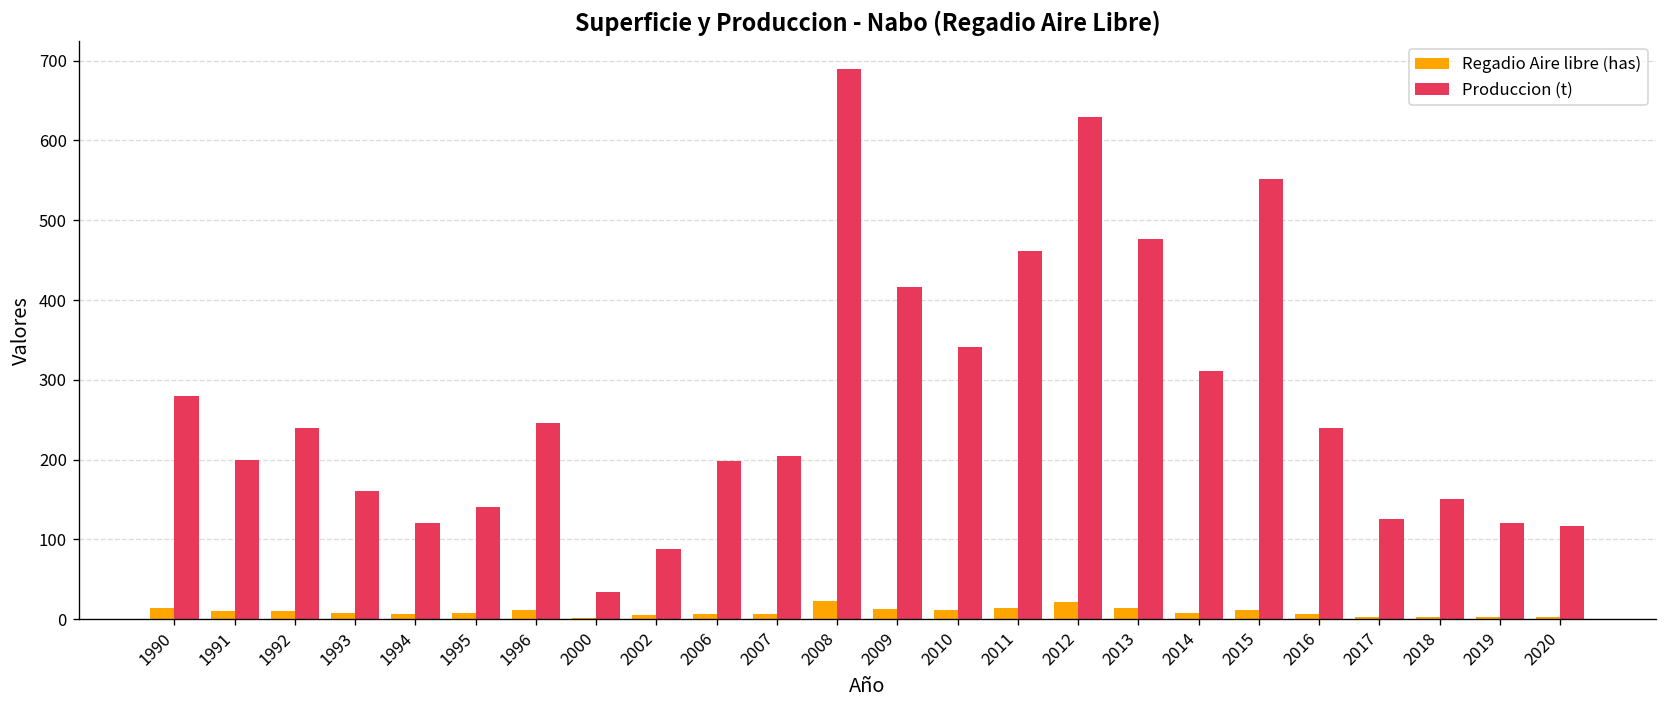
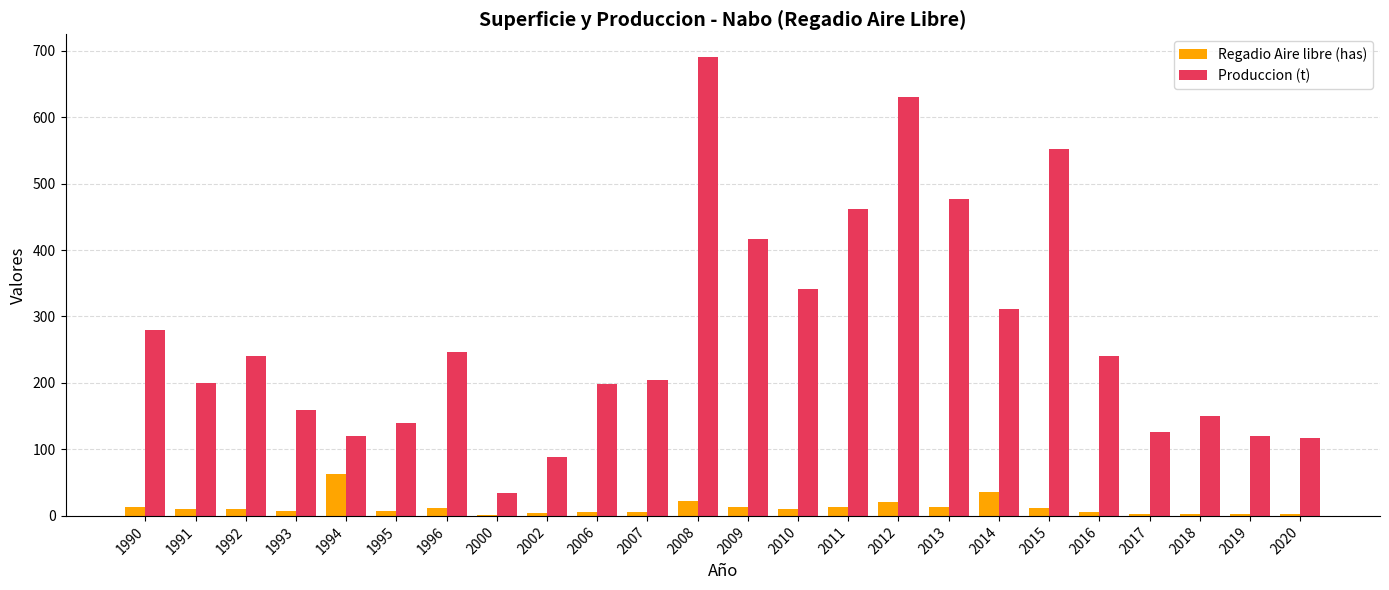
  {
    "Regadio Aire libre (has)": {
      "1990": 10,
      "1991": 10,
      "1992": 10,
      "1993": 10,
-     "1994": 10,
+     "1994": 60,
      "1995": 10,
      "1996": 10,
      "2002": 10,
      "2006": 10,
      "2007": 10,
      "2008": 20,
      "2009": 10,
      "2010": 10,
      "2011": 10,
      "2012": 20,
      "2013": 10,
-     "2014": 10,
+     "2014": 40,
      "2015": 10,
      "2016": 10
    },
    "Produccion (t)": {
      "1990": 280,
      "1991": 200,
      "1992": 240,
      "1993": 160,
      "1994": 120,
      "1995": 140,
      "1996": 250,
      "2000": 30,
      "2002": 90,
      "2006": 200,
      "2007": 200,
      "2008": 690,
      "2009": 420,
      "2010": 340,
      "2011": 460,
      "2012": 630,
      "2013": 480,
      "2014": 310,
      "2015": 550,
      "2016": 240,
      "2017": 130,
      "2018": 150,
      "2019": 120,
      "2020": 120
    }
  }
